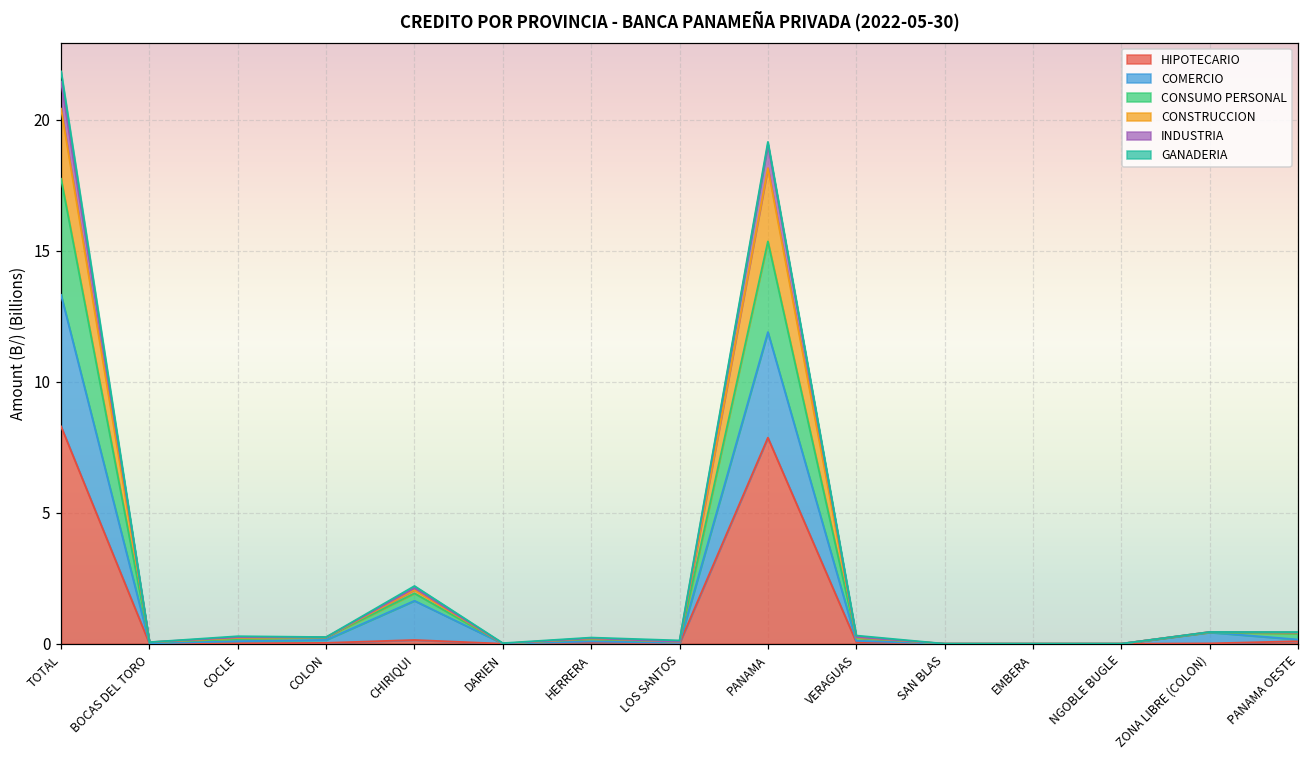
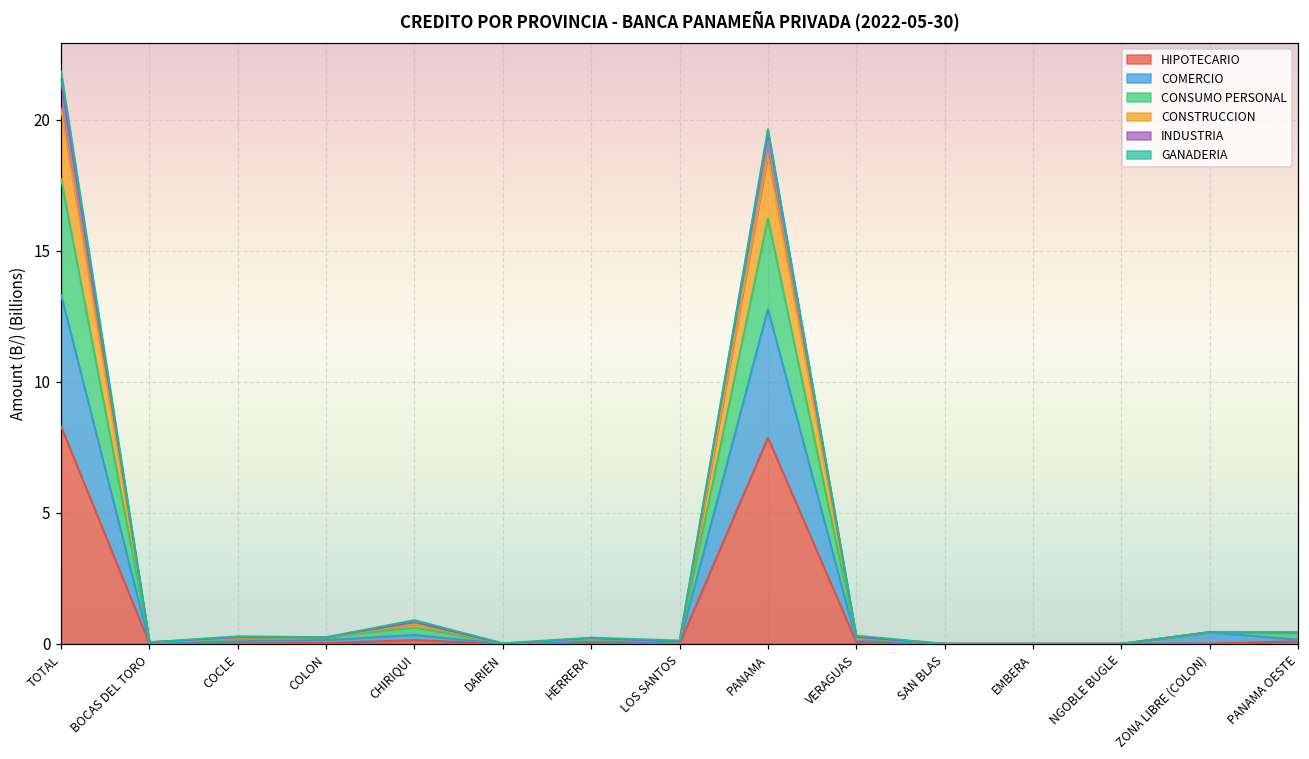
  {
    "HIPOTECARIO": {
      "TOTAL": 8.3,
      "COLON": 0.0,
      "CHIRIQUI": 0.1,
      "PANAMA": 7.9,
      "ZONA LIBRE (COLON)": 0.0
    },
    "COMERCIO": {
      "TOTAL": 5.0,
-     "CHIRIQUI": 1.5,
-     "PANAMA": 4.0
+     "CHIRIQUI": 0.2,
+     "PANAMA": 4.9
    },
    "CONSTRUCCION": {
      "TOTAL": 2.7,
-     "PANAMA": 2.8
+     "PANAMA": 2.4
    },
    "INDUSTRIA": {
      "TOTAL": 1.0
    }
  }
